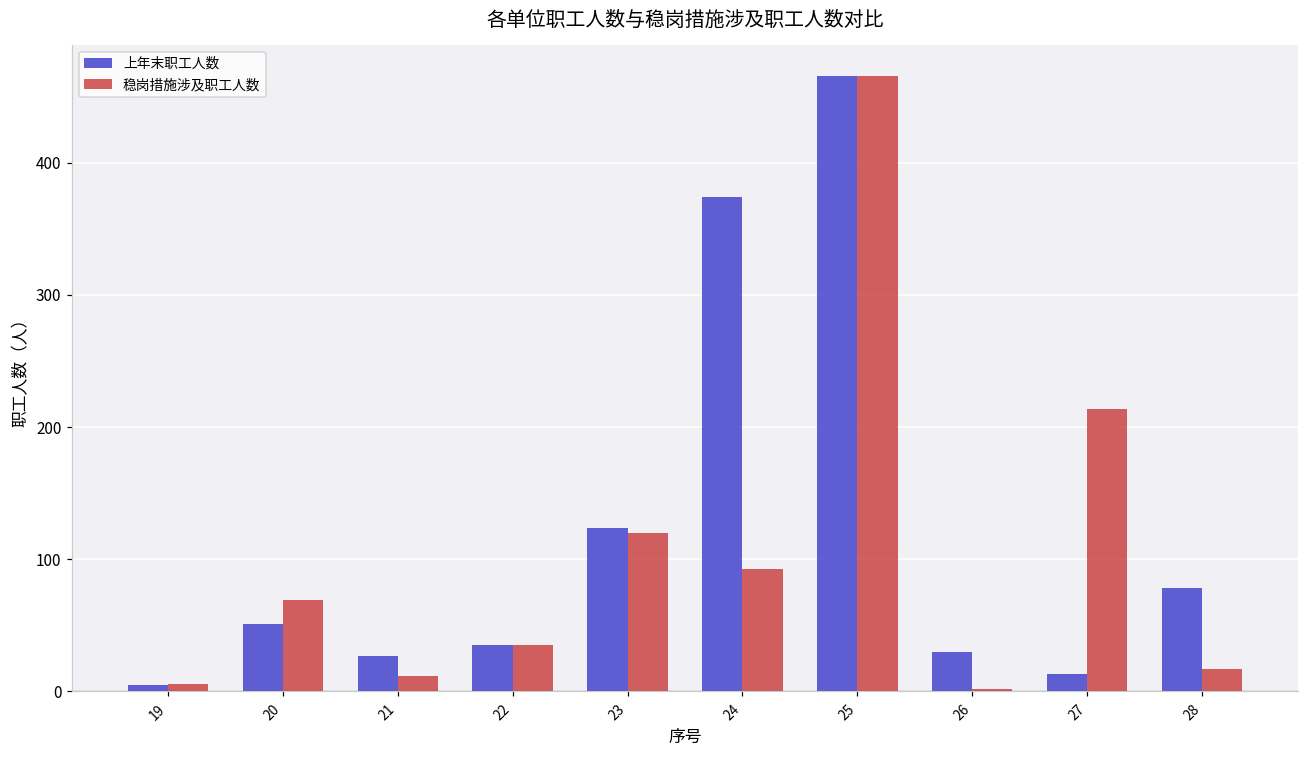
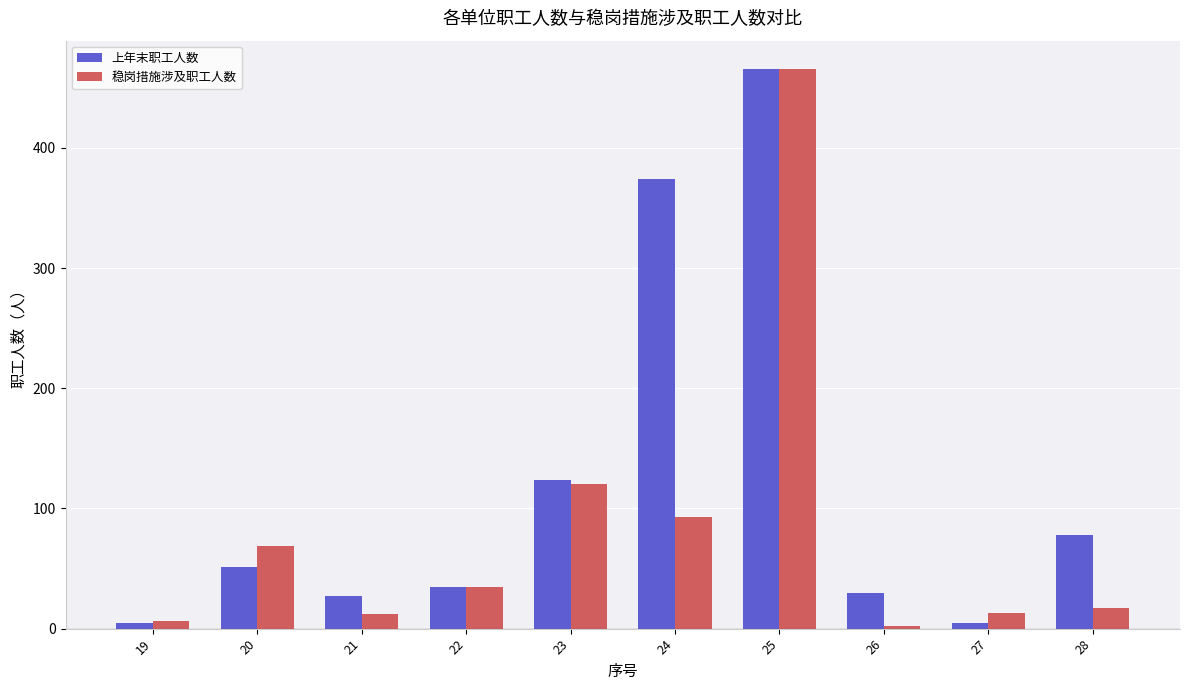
  {
    "上年末职工人数": {
      "19": 5,
      "20": 51,
      "21": 27,
      "22": 35,
      "23": 124,
      "24": 374,
      "25": 466,
      "26": 30,
-     "27": 13,
+     "27": 5,
      "28": 78
    },
    "稳岗措施涉及职工人数": {
      "19": 6,
      "20": 69,
      "21": 12,
      "22": 35,
      "23": 120,
      "24": 93,
      "25": 466,
-     "27": 214,
+     "27": 13,
      "28": 17
    }
  }
